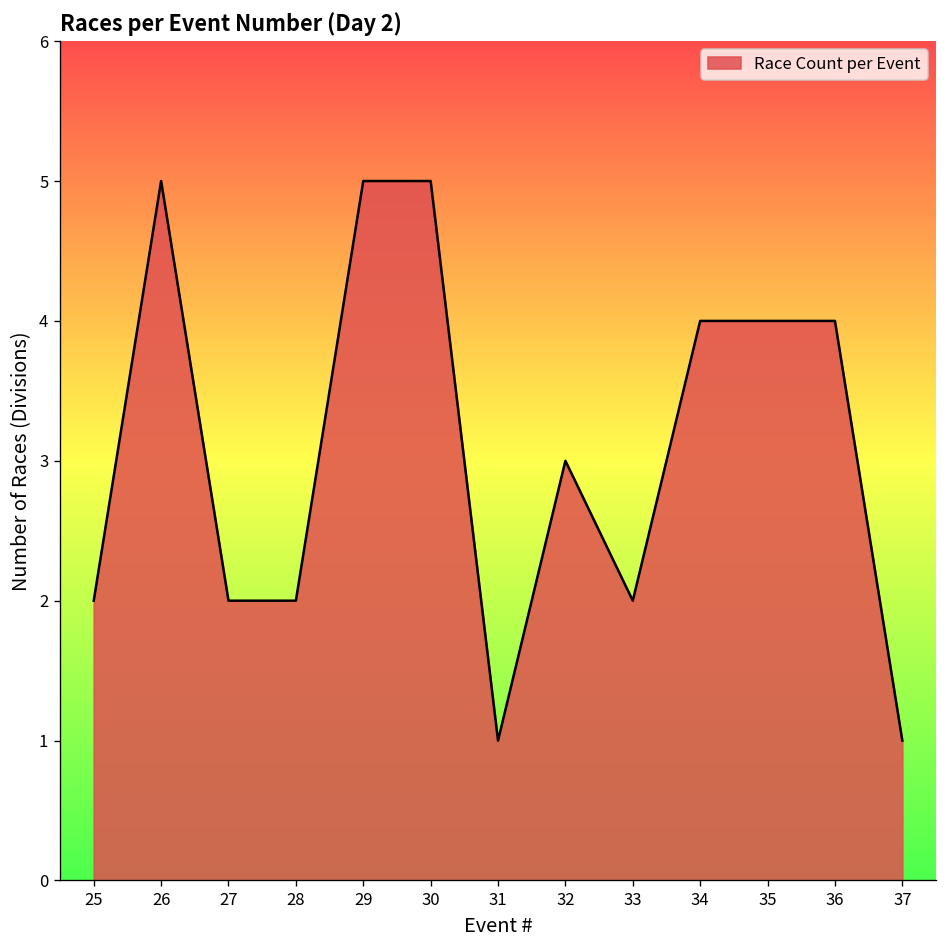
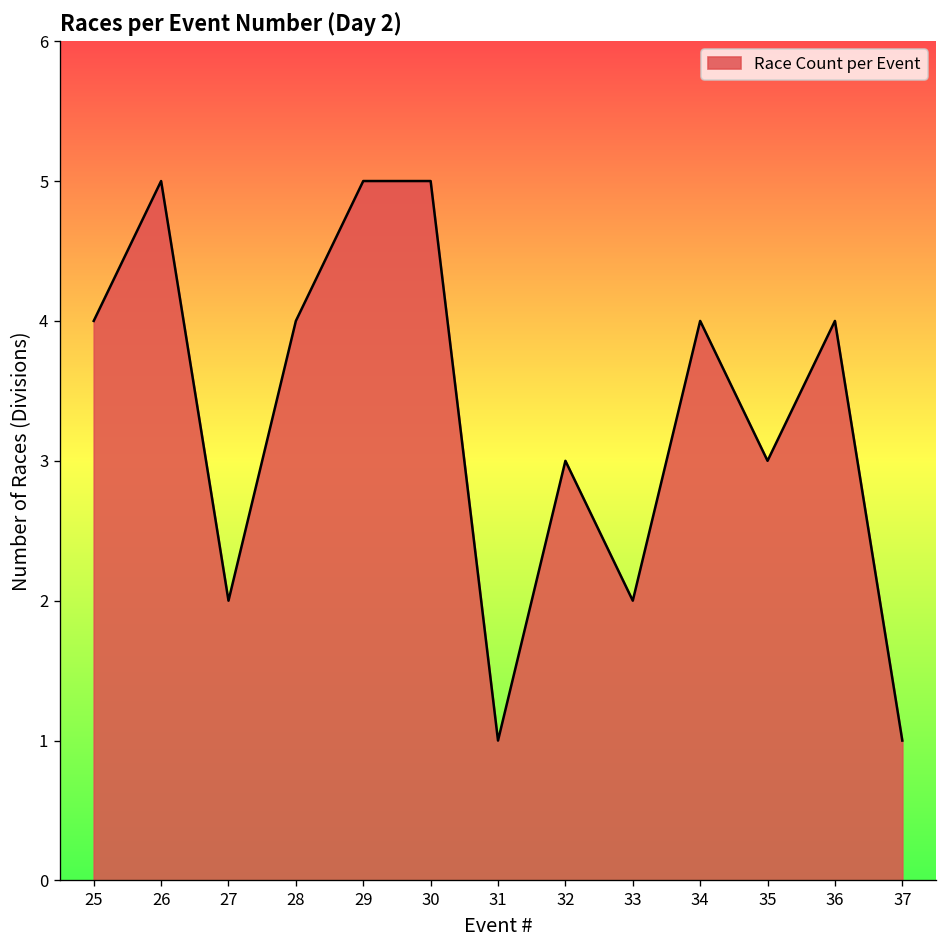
  {
-   "25": 2,
+   "25": 4,
    "26": 5,
    "27": 2,
-   "28": 2,
+   "28": 4,
    "29": 5,
    "30": 5,
    "31": 1,
    "32": 3,
    "33": 2,
    "34": 4,
-   "35": 4,
+   "35": 3,
    "36": 4,
    "37": 1
  }
